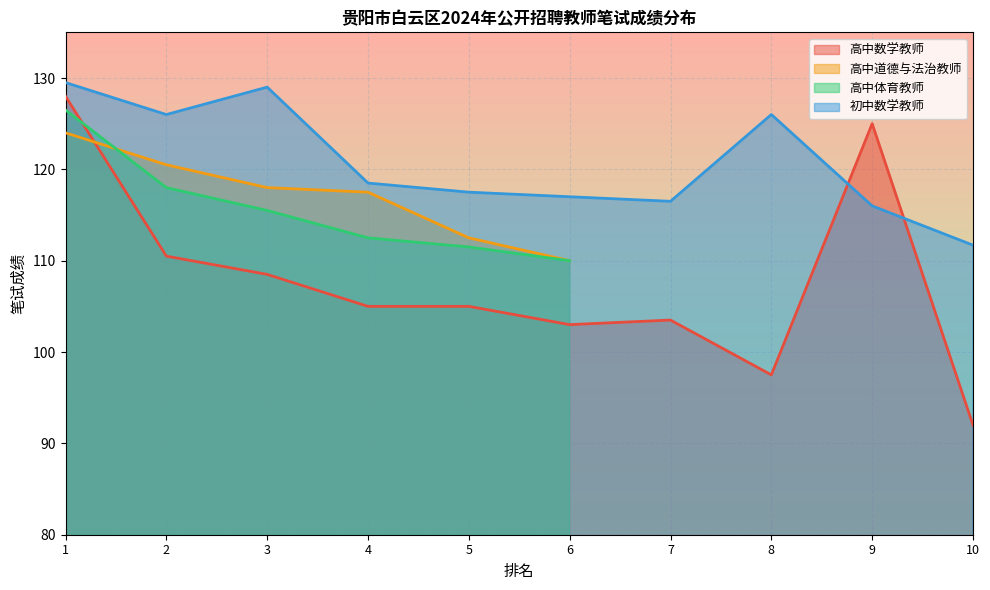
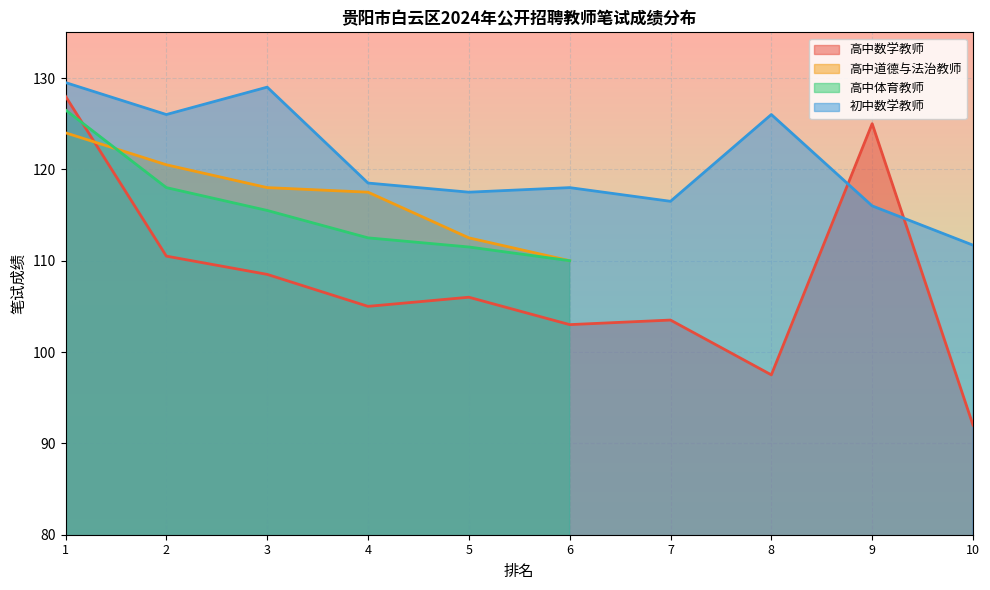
  {
    "高中数学教师": {
      "1": 128,
      "2": 111,
      "3": 109,
      "4": 105,
-     "5": 105,
+     "5": 106,
      "6": 103,
      "7": 104,
      "8": 98,
      "9": 125,
      "10": 92
    },
    "高中道德与法治教师": {
      "1": 124,
      "2": 121,
      "3": 118,
      "4": 118,
      "5": 113
    },
    "高中体育教师": {
      "1": 127,
      "2": 118,
      "3": 116,
      "4": 113,
      "5": 112
    },
    "初中数学教师": {
      "1": 130,
      "2": 126,
      "3": 129,
      "4": 119,
      "5": 118,
-     "6": 117,
+     "6": 118,
      "7": 117,
      "8": 126,
      "9": 116,
      "10": 112
    }
  }
